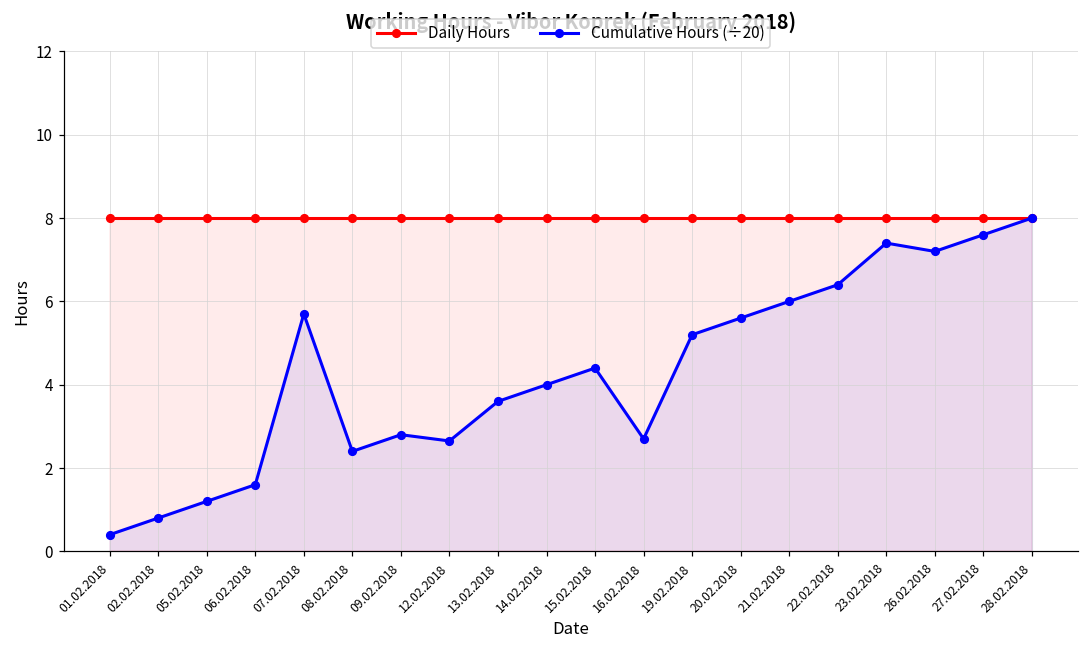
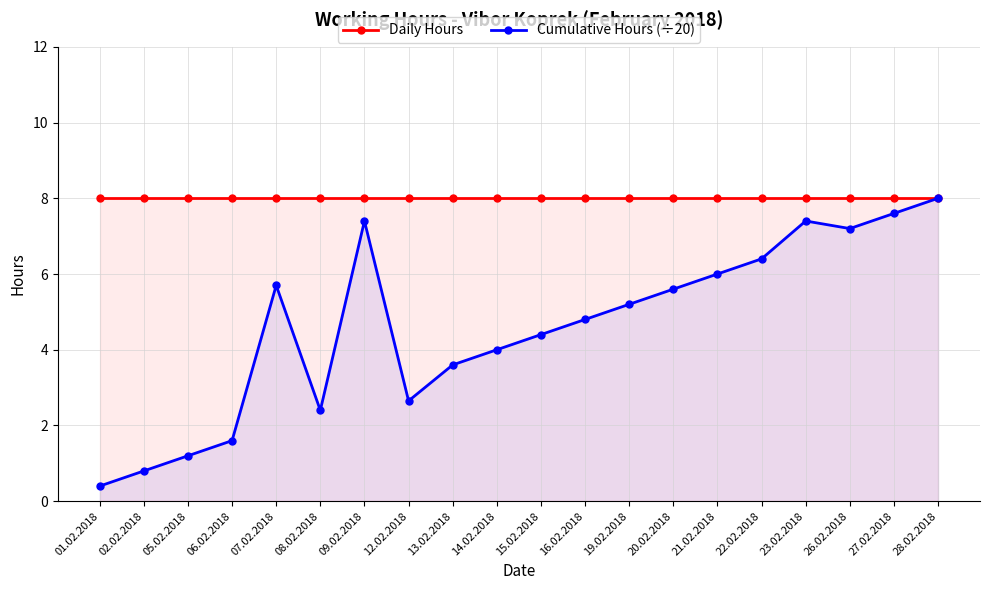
  {
    "Daily Hours": {
      "01.02.2018": 8.0,
      "02.02.2018": 8.0,
      "05.02.2018": 8.0,
      "06.02.2018": 8.0,
      "07.02.2018": 8.0,
      "08.02.2018": 8.0,
      "09.02.2018": 8.0,
      "12.02.2018": 8.0,
      "13.02.2018": 8.0,
      "14.02.2018": 8.0,
      "15.02.2018": 8.0,
      "16.02.2018": 8.0,
      "19.02.2018": 8.0,
      "20.02.2018": 8.0,
      "21.02.2018": 8.0,
      "22.02.2018": 8.0,
      "23.02.2018": 8.0,
      "26.02.2018": 8.0,
      "27.02.2018": 8.0
    },
    "Cumulative Hours (÷20)": {
      "01.02.2018": 0.4,
      "02.02.2018": 0.8,
      "05.02.2018": 1.2,
      "06.02.2018": 1.6,
      "07.02.2018": 5.7,
      "08.02.2018": 2.4,
-     "09.02.2018": 2.8,
+     "09.02.2018": 7.4,
      "12.02.2018": 2.7,
      "13.02.2018": 3.6,
      "14.02.2018": 4.0,
      "15.02.2018": 4.4,
-     "16.02.2018": 2.7,
+     "16.02.2018": 4.8,
      "19.02.2018": 5.2,
      "20.02.2018": 5.6,
      "21.02.2018": 6.0,
      "22.02.2018": 6.4,
      "23.02.2018": 7.4,
      "26.02.2018": 7.2,
      "27.02.2018": 7.6
    }
  }
